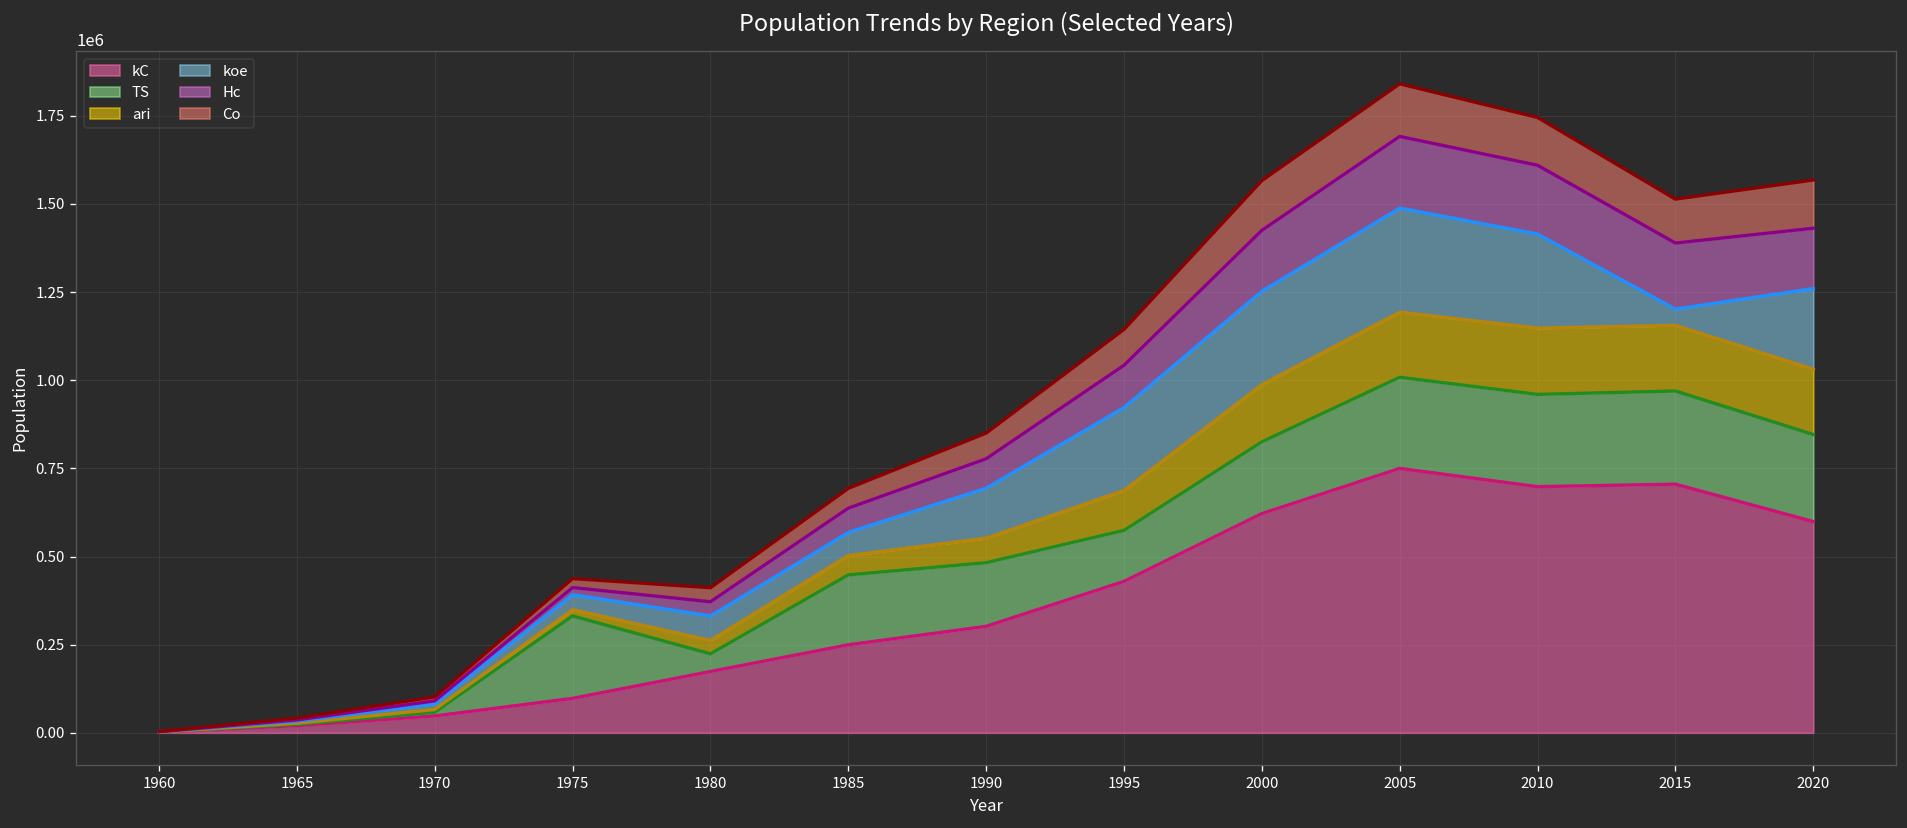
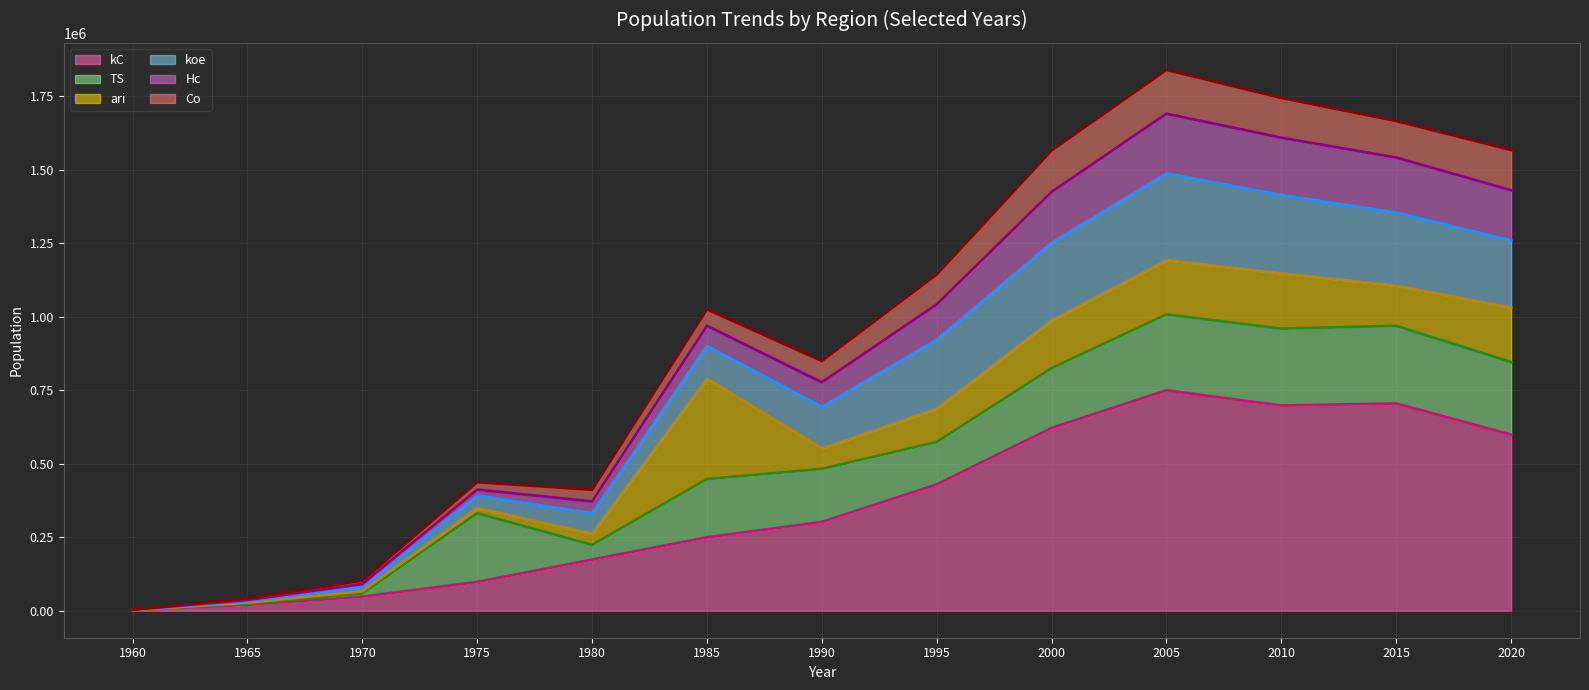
  {
    "TS": {
      "1975": 230000,
      "1980": 50000,
      "1985": 200000,
      "1990": 180000,
      "1995": 140000,
      "2000": 200000,
      "2005": 260000,
      "2010": 260000,
      "2015": 260000,
      "2020": 250000
    },
    "ari": {
      "1975": 20000,
      "1980": 40000,
-     "1985": 50000,
+     "1985": 340000,
      "1990": 70000,
      "1995": 110000,
      "2000": 160000,
      "2005": 180000,
      "2010": 190000,
-     "2015": 190000,
+     "2015": 140000,
      "2020": 190000
    },
    "koe": {
      "1970": 20000,
      "1975": 40000,
      "1980": 70000,
-     "1985": 70000,
+     "1985": 110000,
      "1990": 140000,
      "1995": 240000,
      "2000": 260000,
      "2005": 300000,
      "2010": 270000,
-     "2015": 50000,
+     "2015": 250000,
      "2020": 230000
    }
  }
